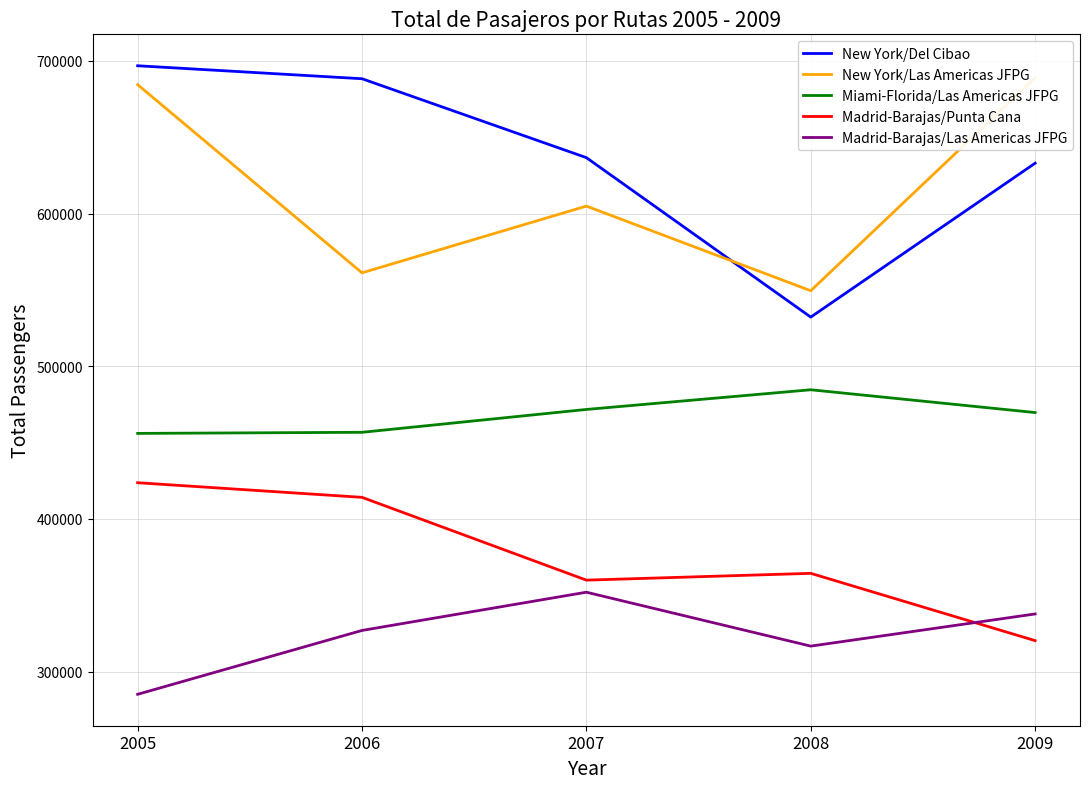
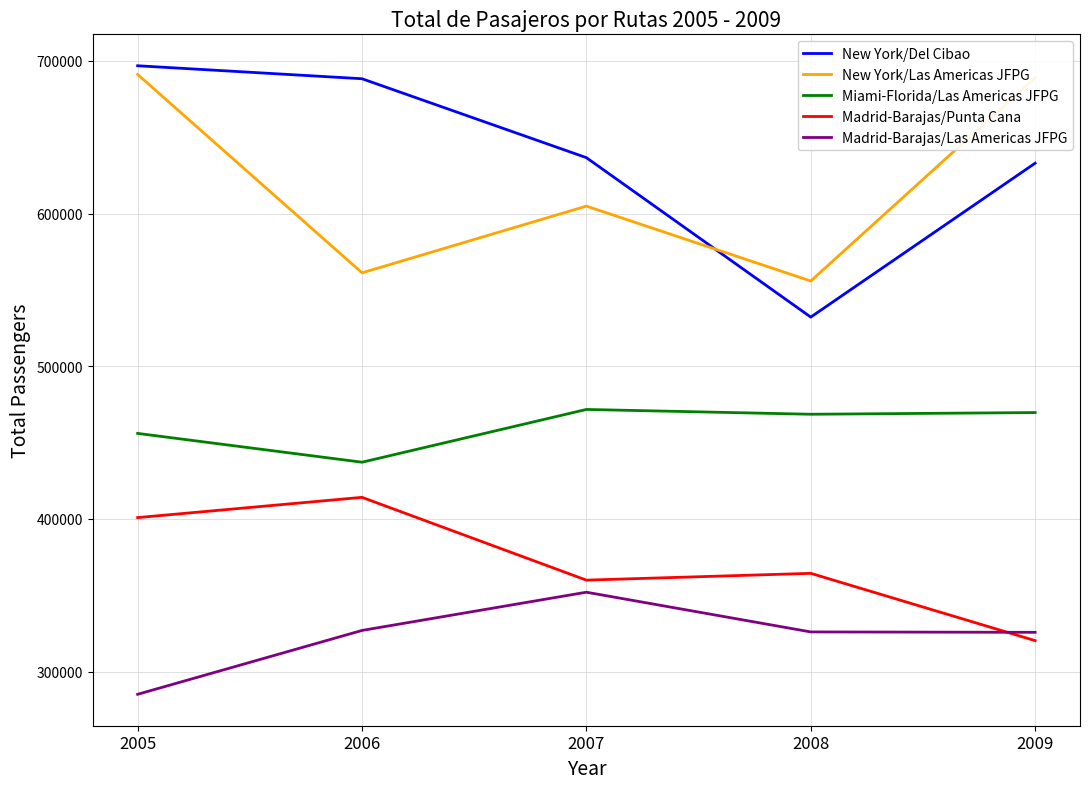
  {
    "New York/Del Cibao": {
      "2005": 697000,
      "2006": 688000,
      "2007": 637000,
      "2008": 532000,
      "2009": 633000
    },
    "New York/Las Americas JFPG": {
-     "2005": 684000,
+     "2005": 691000,
      "2006": 561000,
      "2007": 605000,
-     "2008": 549000
+     "2008": 556000
    },
    "Miami-Florida/Las Americas JFPG": {
      "2005": 456000,
-     "2006": 457000,
+     "2006": 437000,
      "2007": 472000,
-     "2008": 485000,
+     "2008": 469000,
      "2009": 470000
    },
    "Madrid-Barajas/Punta Cana": {
-     "2005": 424000,
+     "2005": 401000,
      "2006": 414000,
      "2007": 360000,
      "2008": 364000,
      "2009": 320000
    },
    "Madrid-Barajas/Las Americas JFPG": {
      "2005": 285000,
      "2006": 327000,
      "2007": 352000,
-     "2008": 317000,
-     "2009": 338000
+     "2008": 326000,
+     "2009": 326000
    }
  }
